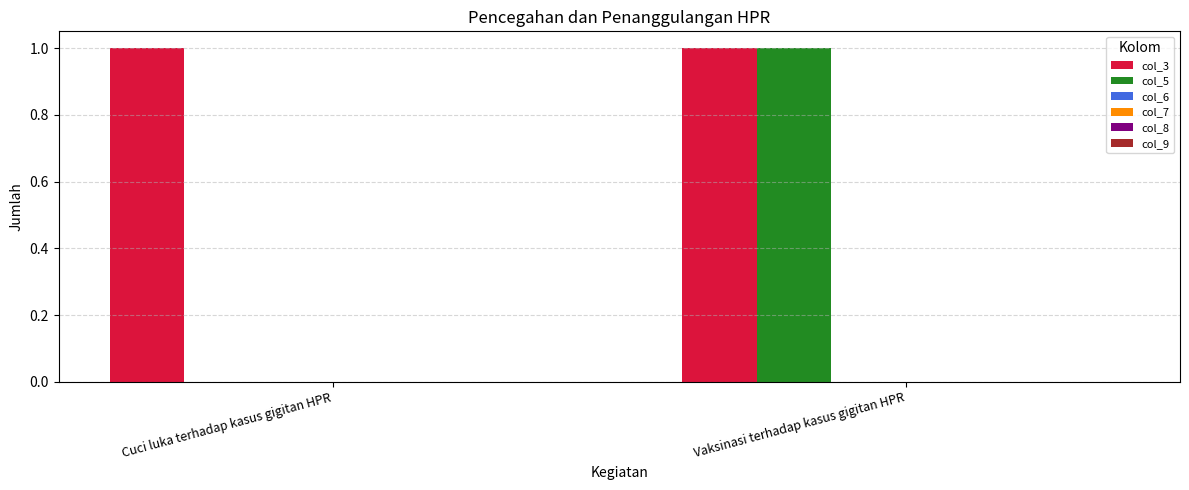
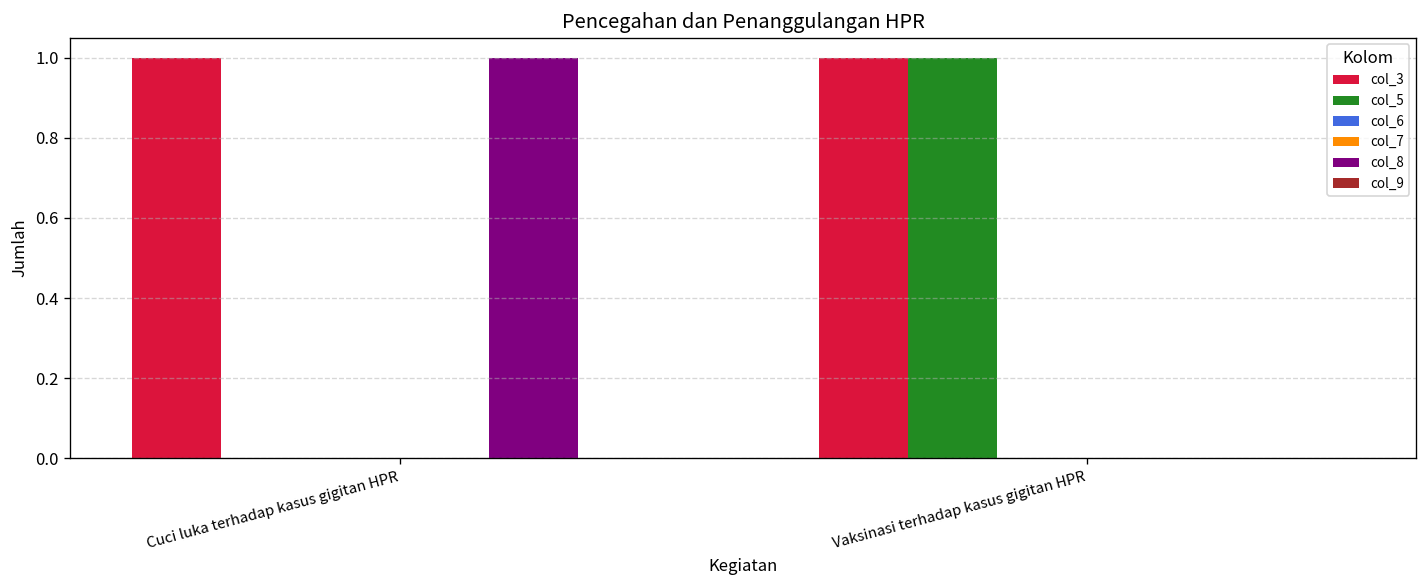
  {
    "col_3": {
      "Cuci luka terhadap kasus gigitan HPR": 1,
      "Vaksinasi terhadap kasus gigitan HPR": 1
    },
    "col_5": {
      "Cuci luka terhadap kasus gigitan HPR": 0,
      "Vaksinasi terhadap kasus gigitan HPR": 1
    },
    "col_6": {
      "Cuci luka terhadap kasus gigitan HPR": 0,
      "Vaksinasi terhadap kasus gigitan HPR": 0
    },
    "col_7": {
      "Cuci luka terhadap kasus gigitan HPR": 0,
      "Vaksinasi terhadap kasus gigitan HPR": 0
    },
    "col_8": {
-     "Cuci luka terhadap kasus gigitan HPR": 0,
+     "Cuci luka terhadap kasus gigitan HPR": 1,
      "Vaksinasi terhadap kasus gigitan HPR": 0
    },
    "col_9": {
      "Cuci luka terhadap kasus gigitan HPR": 0,
      "Vaksinasi terhadap kasus gigitan HPR": 0
    }
  }
